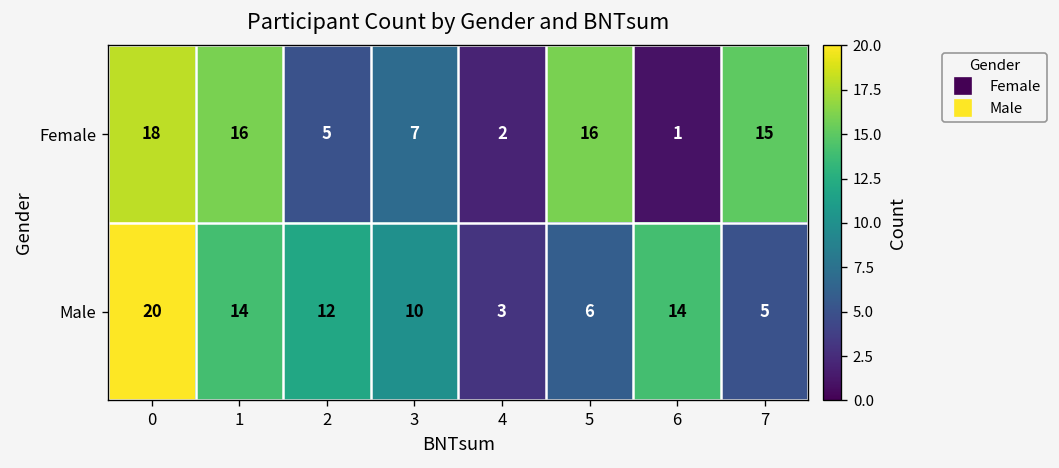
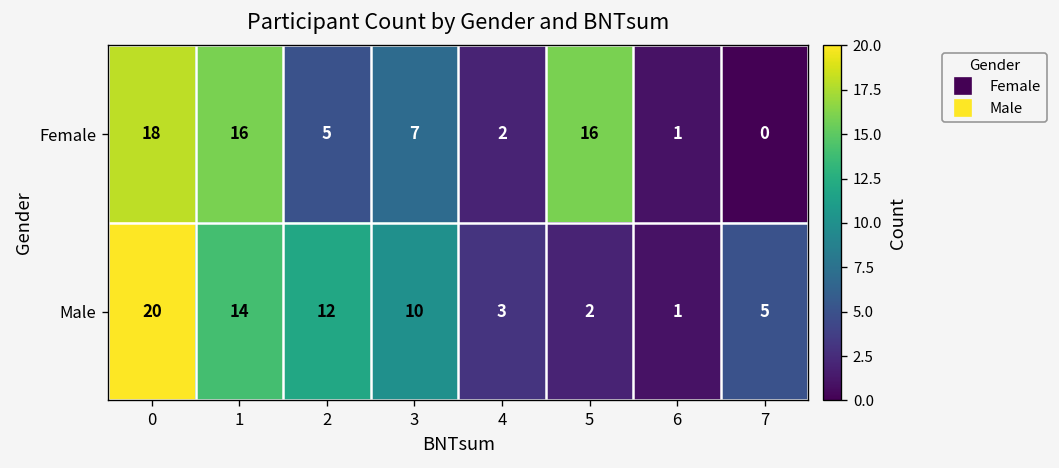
  {
    "Female": {
      "0": 18,
      "1": 16,
      "2": 5,
      "3": 7,
      "4": 2,
      "5": 16,
      "6": 1,
-     "7": 15
+     "7": 0
    },
    "Male": {
      "0": 20,
      "1": 14,
      "2": 12,
      "3": 10,
      "4": 3,
-     "5": 6,
-     "6": 14,
+     "5": 2,
+     "6": 1,
      "7": 5
    }
  }
